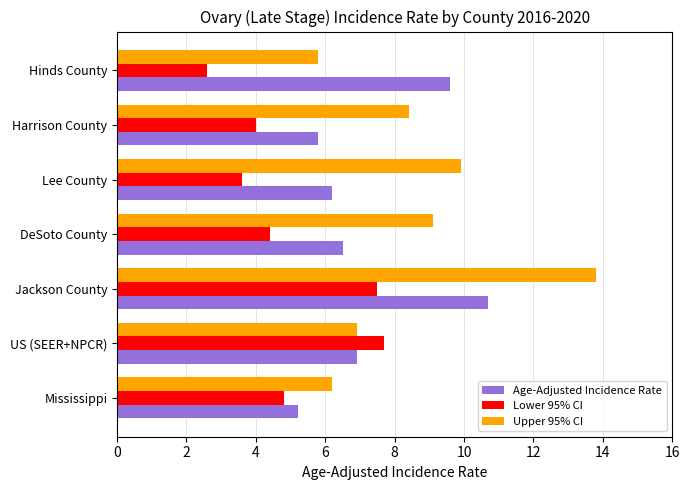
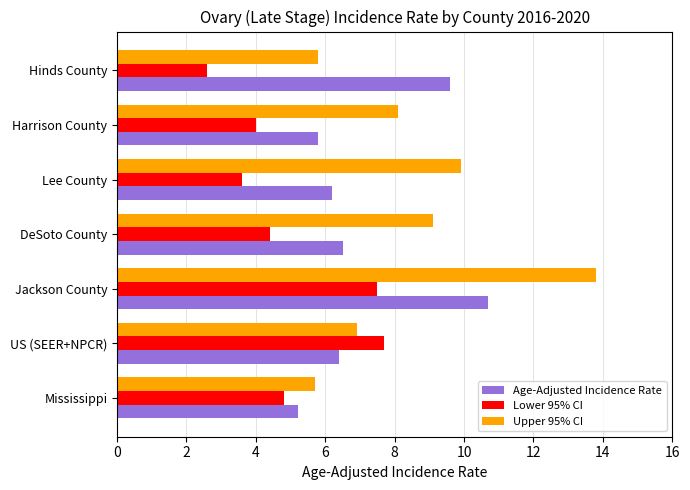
  {
    "Age-Adjusted Incidence Rate": {
      "Hinds County": 9.6,
      "Harrison County": 5.8,
      "Lee County": 6.2,
      "DeSoto County": 6.5,
      "Jackson County": 10.7,
-     "US (SEER+NPCR)": 6.9,
+     "US (SEER+NPCR)": 6.4,
      "Mississippi": 5.2
    },
    "Lower 95% CI": {
      "Hinds County": 2.6,
      "Harrison County": 4.0,
      "Lee County": 3.6,
      "DeSoto County": 4.4,
      "Jackson County": 7.5,
      "US (SEER+NPCR)": 7.7,
      "Mississippi": 4.8
    },
    "Upper 95% CI": {
      "Hinds County": 5.8,
-     "Harrison County": 8.4,
+     "Harrison County": 8.1,
      "Lee County": 9.9,
      "DeSoto County": 9.1,
      "Jackson County": 13.8,
      "US (SEER+NPCR)": 6.9,
-     "Mississippi": 6.2
+     "Mississippi": 5.7
    }
  }
